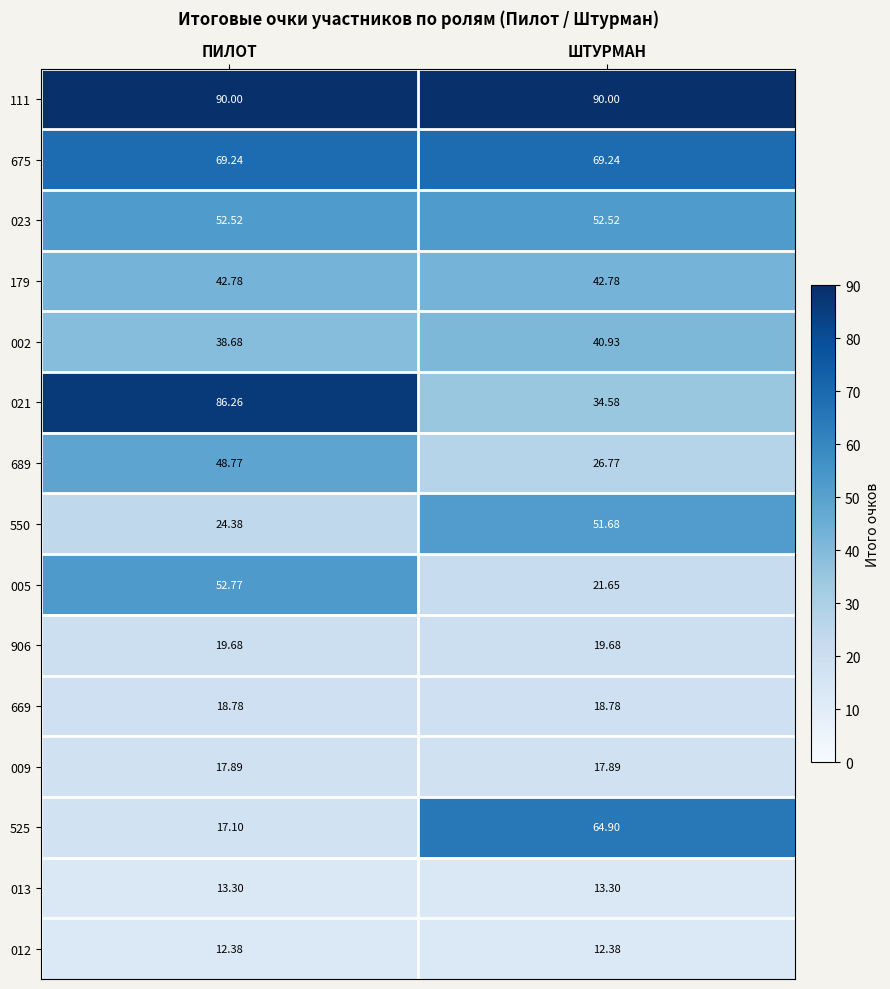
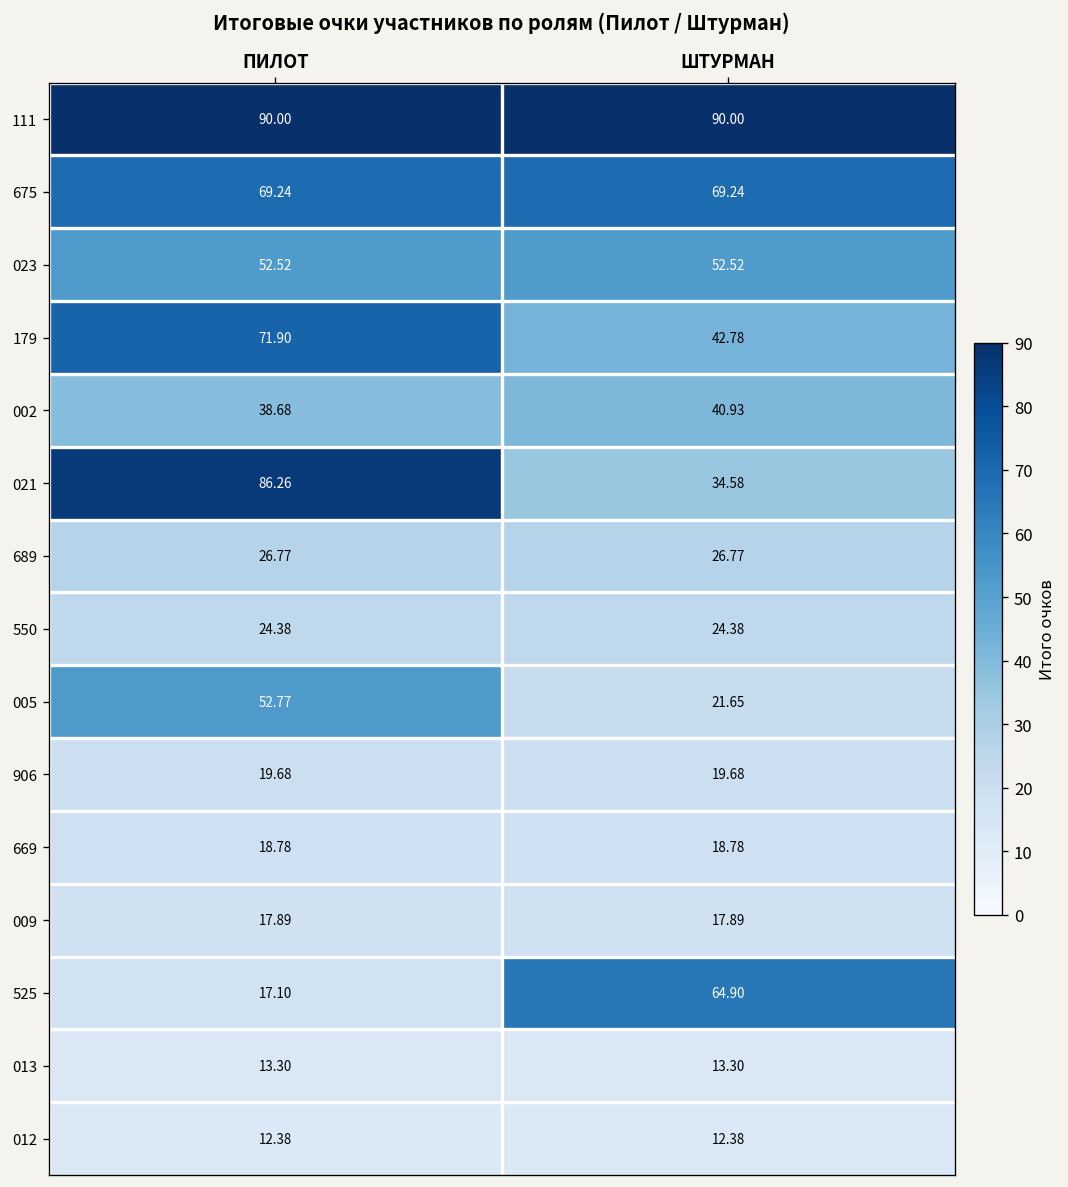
  {
    "111": {
      "ПИЛОТ": 90.00,
      "ШТУРМАН": 90.00
    },
    "675": {
      "ПИЛОТ": 69.24,
      "ШТУРМАН": 69.24
    },
    "023": {
      "ПИЛОТ": 52.52,
      "ШТУРМАН": 52.52
    },
    "179": {
-     "ПИЛОТ": 42.78,
+     "ПИЛОТ": 71.90,
      "ШТУРМАН": 42.78
    },
    "002": {
      "ПИЛОТ": 38.68,
      "ШТУРМАН": 40.93
    },
    "021": {
      "ПИЛОТ": 86.26,
      "ШТУРМАН": 34.58
    },
    "689": {
-     "ПИЛОТ": 48.77,
+     "ПИЛОТ": 26.77,
      "ШТУРМАН": 26.77
    },
    "550": {
      "ПИЛОТ": 24.38,
-     "ШТУРМАН": 51.68
+     "ШТУРМАН": 24.38
    },
    "005": {
      "ПИЛОТ": 52.77,
      "ШТУРМАН": 21.65
    },
    "906": {
      "ПИЛОТ": 19.68,
      "ШТУРМАН": 19.68
    },
    "669": {
      "ПИЛОТ": 18.78,
      "ШТУРМАН": 18.78
    },
    "009": {
      "ПИЛОТ": 17.89,
      "ШТУРМАН": 17.89
    },
    "525": {
      "ПИЛОТ": 17.10,
      "ШТУРМАН": 64.90
    },
    "013": {
      "ПИЛОТ": 13.30,
      "ШТУРМАН": 13.30
    },
    "012": {
      "ПИЛОТ": 12.38,
      "ШТУРМАН": 12.38
    }
  }
